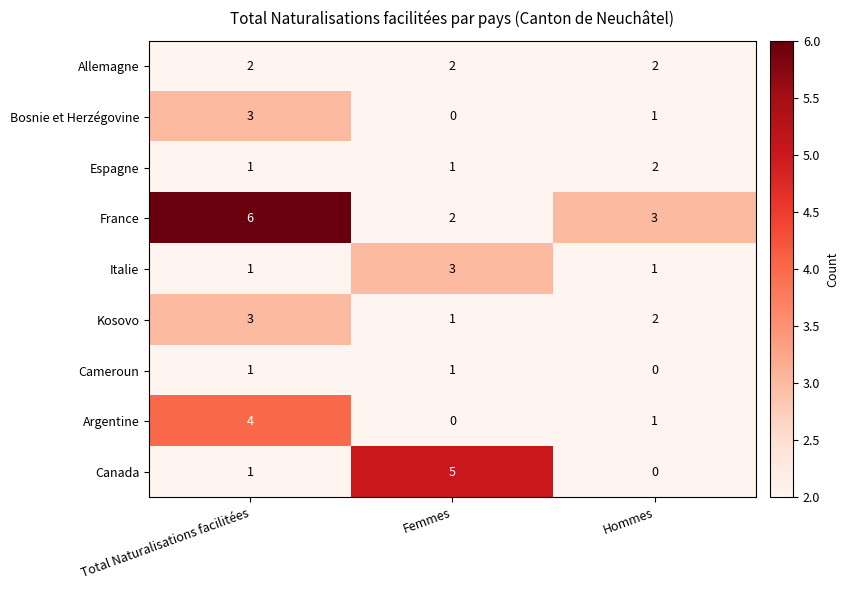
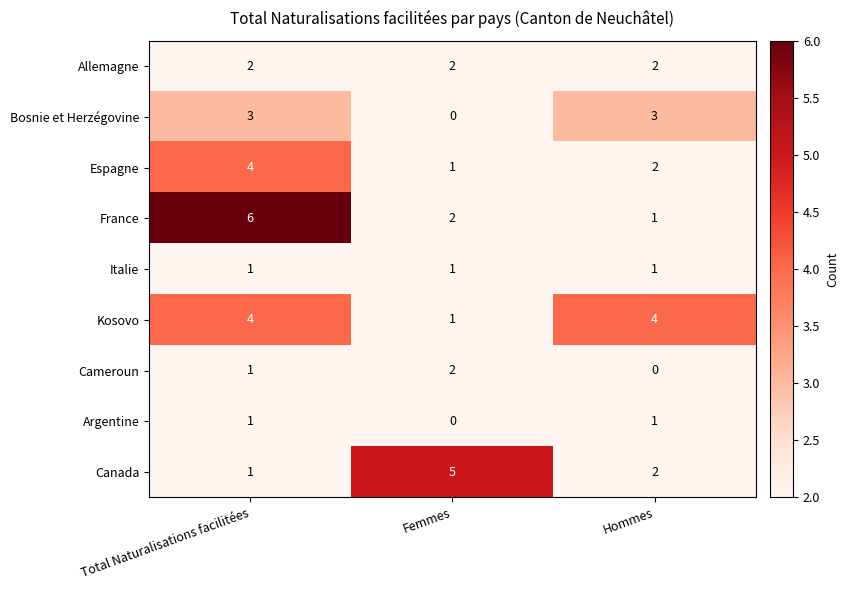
  {
    "Allemagne": {
      "Total Naturalisations facilitées": 2,
      "Femmes": 2,
      "Hommes": 2
    },
    "Bosnie et Herzégovine": {
      "Total Naturalisations facilitées": 3,
      "Femmes": 0,
-     "Hommes": 1
+     "Hommes": 3
    },
    "Espagne": {
-     "Total Naturalisations facilitées": 1,
+     "Total Naturalisations facilitées": 4,
      "Femmes": 1,
      "Hommes": 2
    },
    "France": {
      "Total Naturalisations facilitées": 6,
      "Femmes": 2,
-     "Hommes": 3
+     "Hommes": 1
    },
    "Italie": {
      "Total Naturalisations facilitées": 1,
-     "Femmes": 3,
+     "Femmes": 1,
      "Hommes": 1
    },
    "Kosovo": {
-     "Total Naturalisations facilitées": 3,
+     "Total Naturalisations facilitées": 4,
      "Femmes": 1,
-     "Hommes": 2
+     "Hommes": 4
    },
    "Cameroun": {
      "Total Naturalisations facilitées": 1,
-     "Femmes": 1,
+     "Femmes": 2,
      "Hommes": 0
    },
    "Argentine": {
-     "Total Naturalisations facilitées": 4,
+     "Total Naturalisations facilitées": 1,
      "Femmes": 0,
      "Hommes": 1
    },
    "Canada": {
      "Total Naturalisations facilitées": 1,
      "Femmes": 5,
-     "Hommes": 0
+     "Hommes": 2
    }
  }
